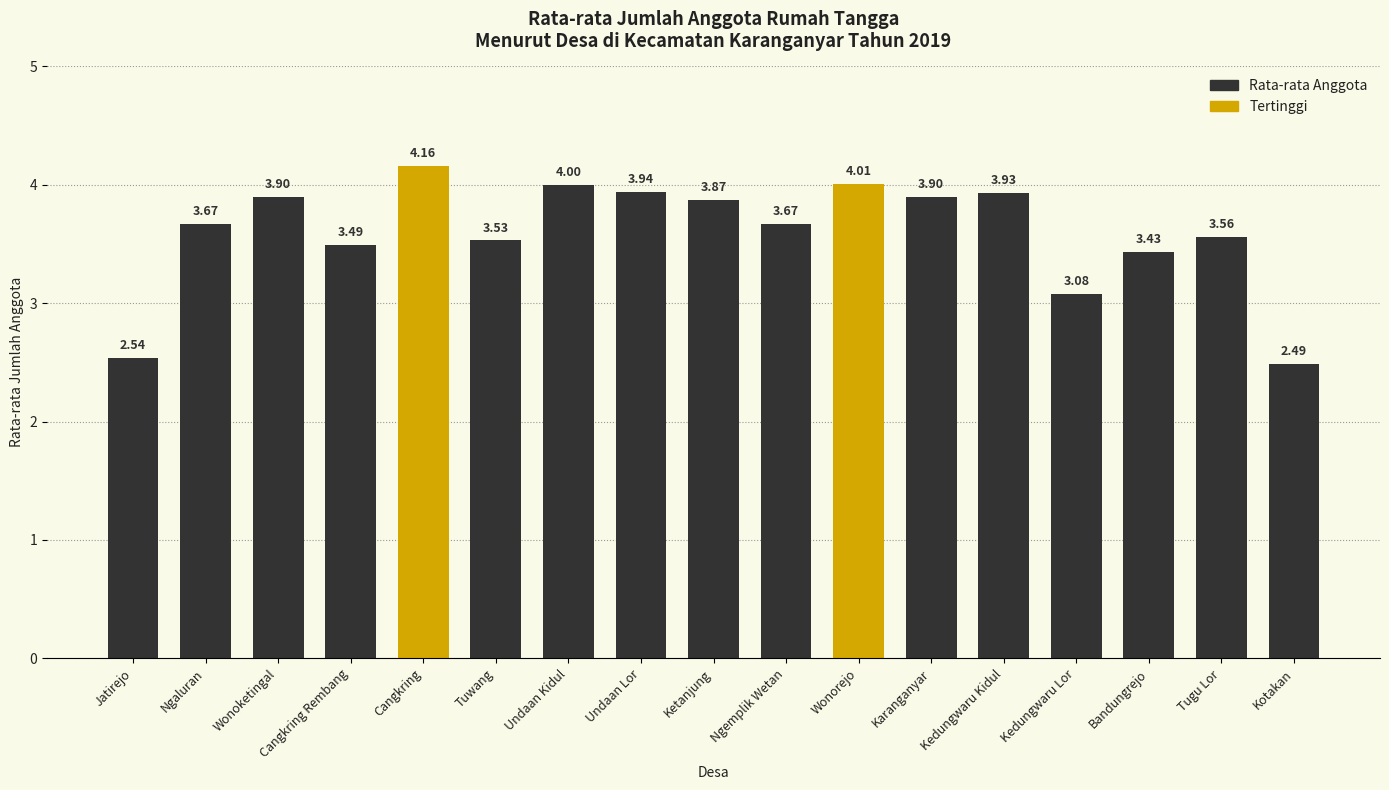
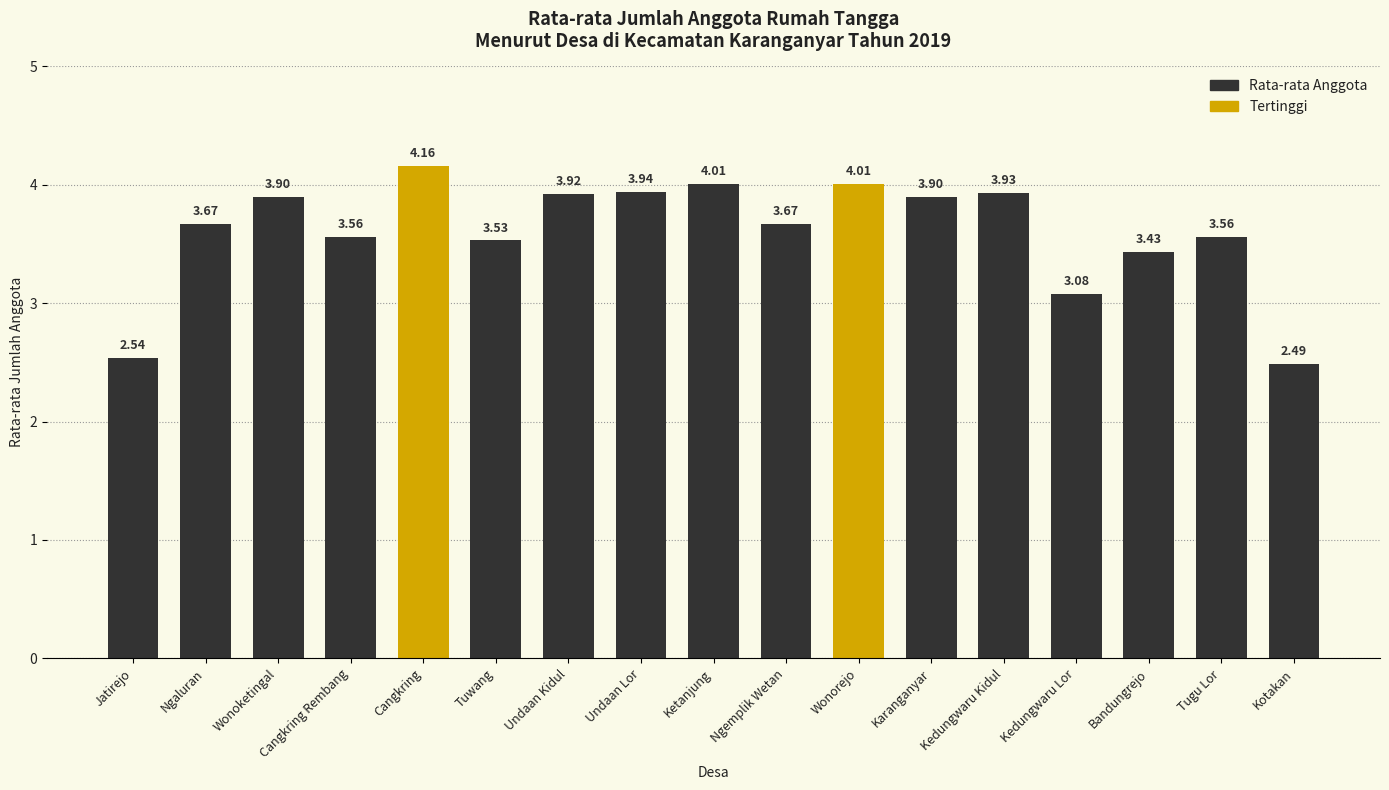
  {
    "Rata-rata Anggota": {
      "Jatirejo": 2.54,
      "Ngaluran": 3.67,
      "Wonoketingal": 3.90,
-     "Cangkring Rembang": 3.49,
+     "Cangkring Rembang": 3.56,
      "Tuwang": 3.53,
-     "Undaan Kidul": 4.00,
+     "Undaan Kidul": 3.92,
      "Undaan Lor": 3.94,
-     "Ketanjung": 3.87,
+     "Ketanjung": 4.01,
      "Ngemplik Wetan": 3.67,
      "Karanganyar": 3.90,
      "Kedungwaru Kidul": 3.93,
      "Kedungwaru Lor": 3.08,
      "Bandungrejo": 3.43,
      "Tugu Lor": 3.56,
      "Kotakan": 2.49
    },
    "Tertinggi": {
      "Cangkring": 4.16,
      "Wonorejo": 4.01
    }
  }
